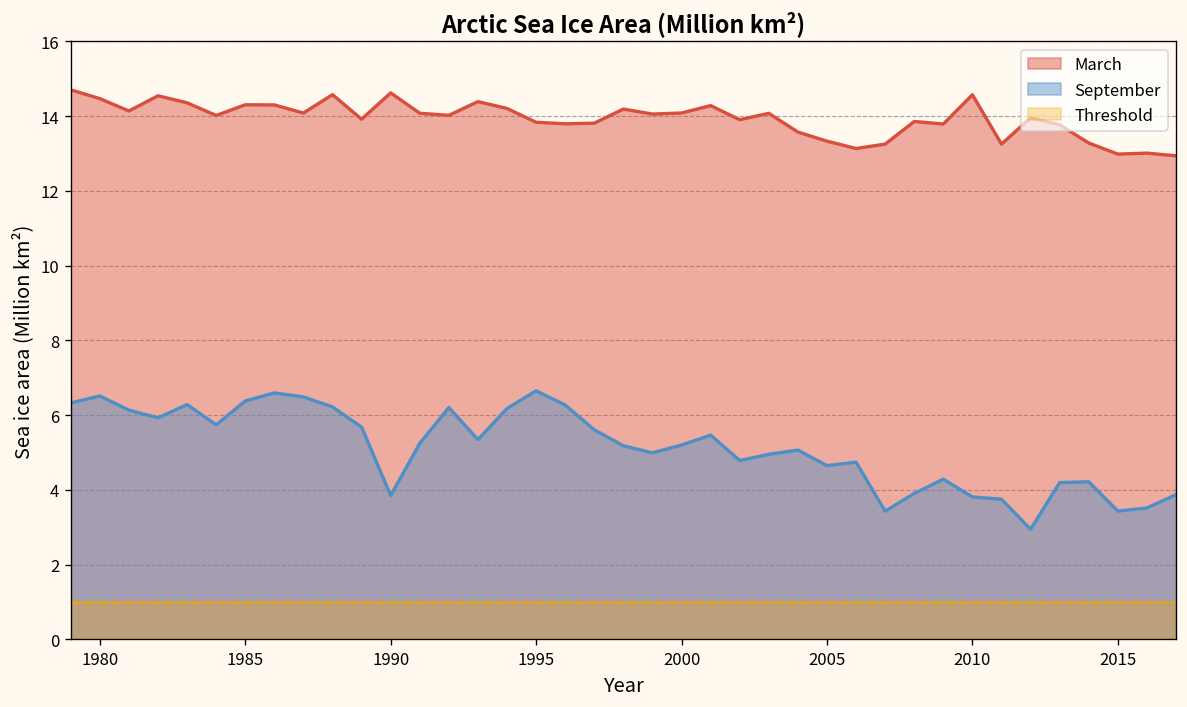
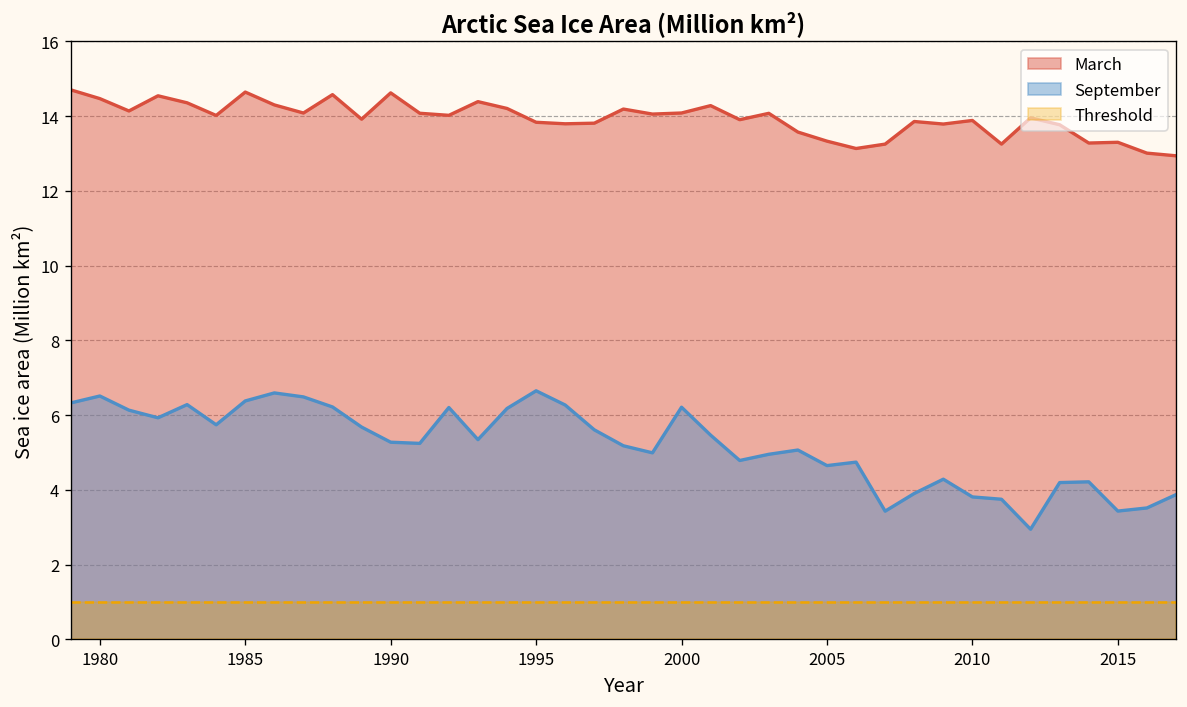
  {
    "March": {
      "1980": 14.5,
-     "1985": 14.3,
+     "1985": 14.6,
      "1990": 14.6,
      "1995": 13.8,
      "2000": 14.1,
      "2005": 13.3,
-     "2010": 14.6,
-     "2015": 13.0
+     "2010": 13.9,
+     "2015": 13.3
    },
    "September": {
      "1980": 6.5,
      "1985": 6.4,
-     "1990": 3.8,
+     "1990": 5.3,
      "1995": 6.7,
-     "2000": 5.2,
+     "2000": 6.2,
      "2005": 4.7,
      "2010": 3.8,
      "2015": 3.4
    },
    "Threshold": {
      "1980": 1.0,
      "1985": 1.0,
      "1990": 1.0,
      "1995": 1.0,
      "2000": 1.0,
      "2005": 1.0,
      "2010": 1.0,
      "2015": 1.0
    }
  }
